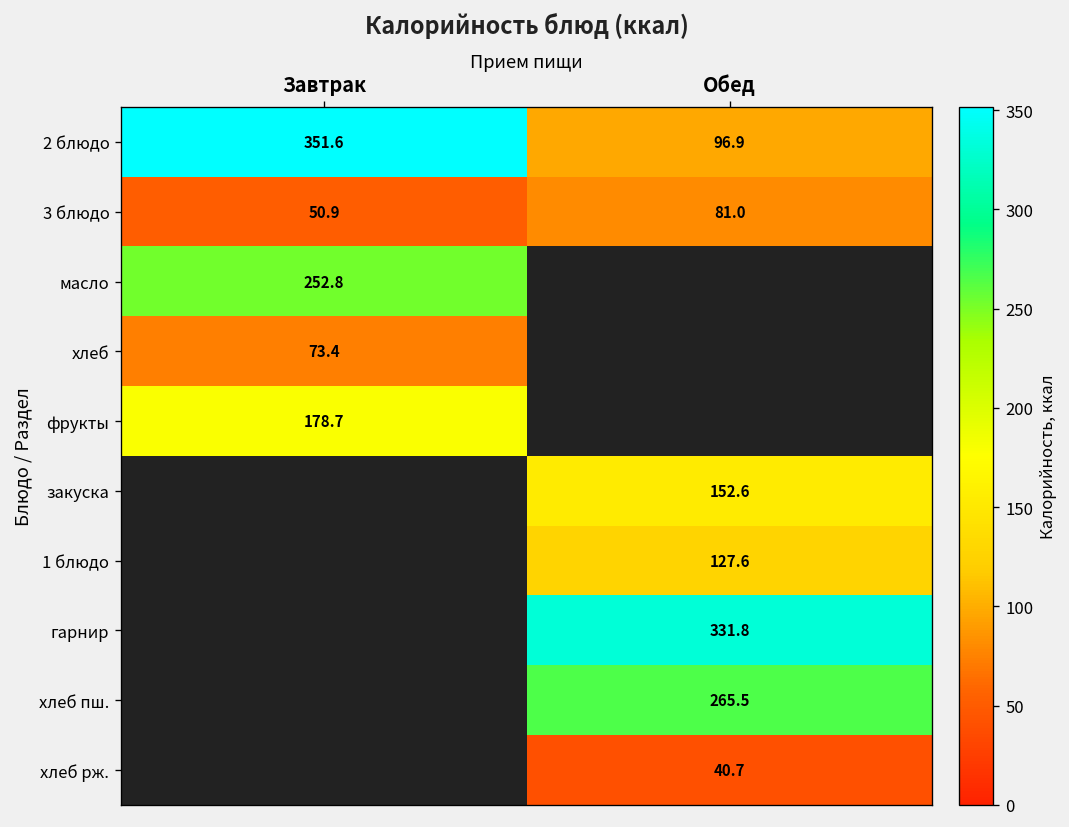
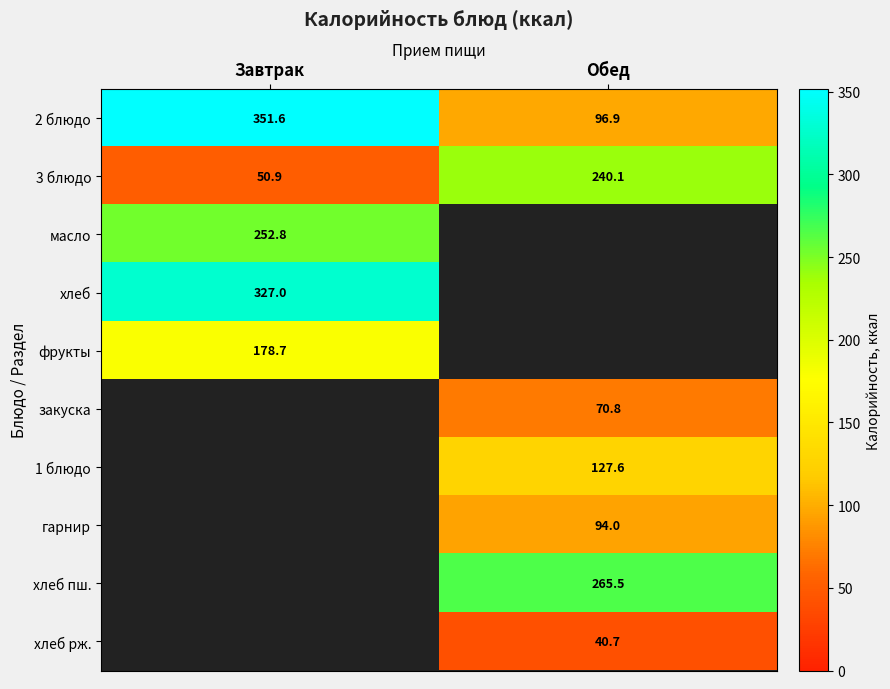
  {
    "2 блюдо": {
      "Завтрак": 351.6,
      "Обед": 96.9
    },
    "3 блюдо": {
      "Завтрак": 50.9,
-     "Обед": 81.0
+     "Обед": 240.1
    },
    "масло": {
      "Завтрак": 252.8
    },
    "хлеб": {
-     "Завтрак": 73.4
+     "Завтрак": 327.0
    },
    "фрукты": {
      "Завтрак": 178.7
    },
    "закуска": {
-     "Обед": 152.6
+     "Обед": 70.8
    },
    "1 блюдо": {
      "Обед": 127.6
    },
    "гарнир": {
-     "Обед": 331.8
+     "Обед": 94.0
    },
    "хлеб пш.": {
      "Обед": 265.5
    },
    "хлеб рж.": {
      "Обед": 40.7
    }
  }
